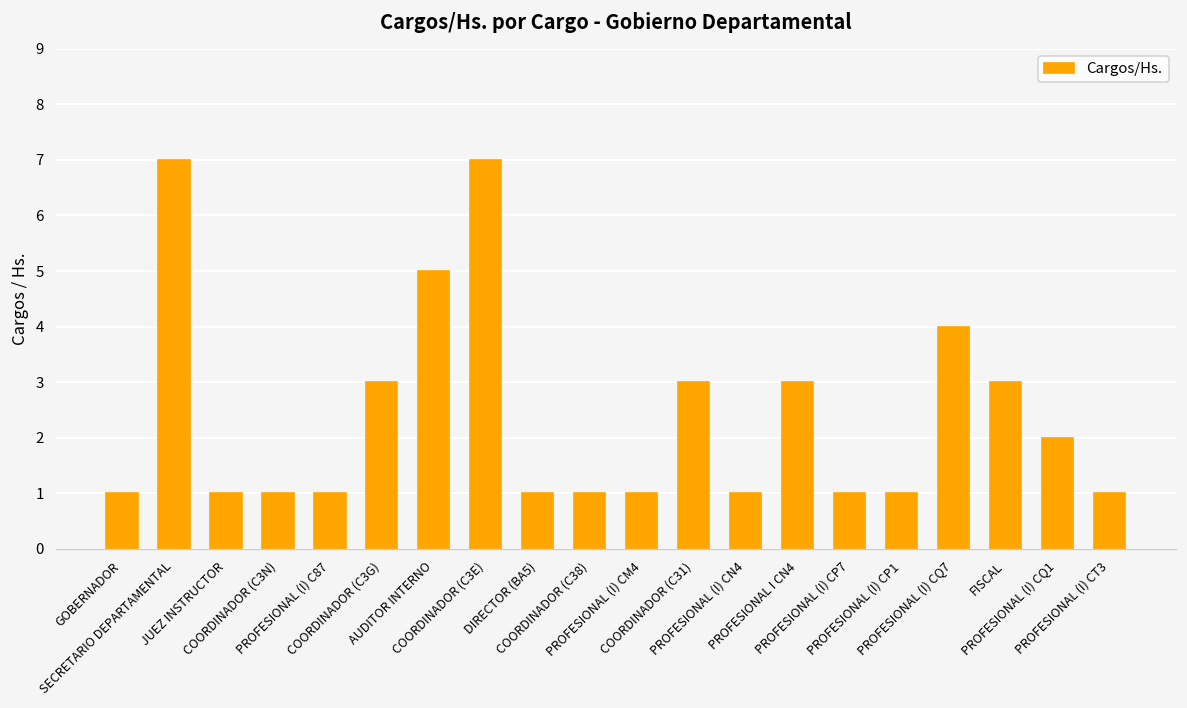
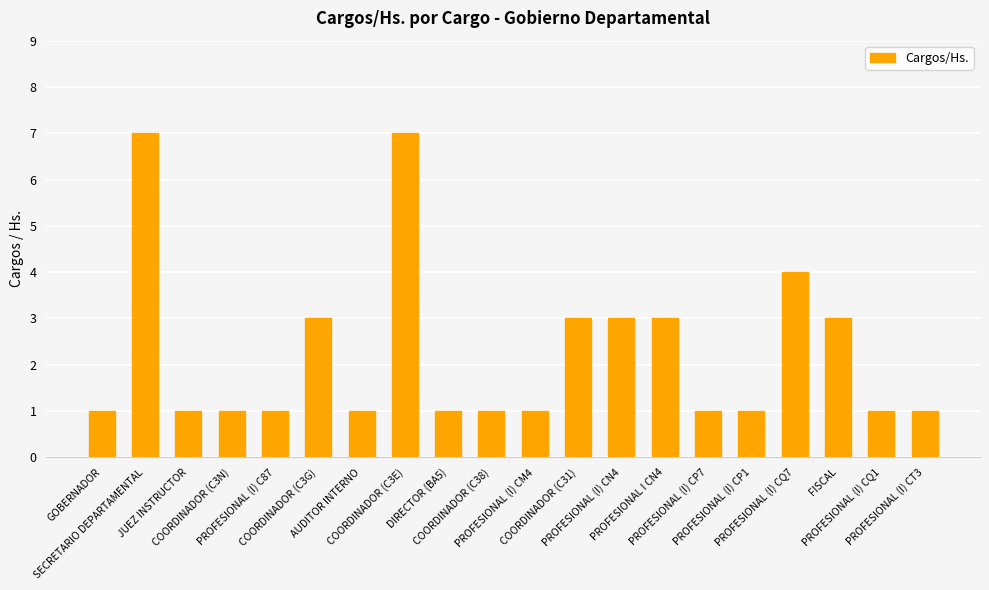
  {
    "GOBERNADOR": 1,
    "SECRETARIO DEPARTAMENTAL": 7,
    "JUEZ INSTRUCTOR": 1,
    "COORDINADOR (C3N)": 1,
    "PROFESIONAL (I) C87": 1,
    "COORDINADOR (C3G)": 3,
-   "AUDITOR INTERNO": 5,
+   "AUDITOR INTERNO": 1,
    "COORDINADOR (C3E)": 7,
    "DIRECTOR (BA5)": 1,
    "COORDINADOR (C38)": 1,
    "PROFESIONAL (I) CM4": 1,
    "COORDINADOR (C31)": 3,
-   "PROFESIONAL (I) CN4": 1,
+   "PROFESIONAL (I) CN4": 3,
    "PROFESIONAL I CN4": 3,
    "PROFESIONAL (I) CP7": 1,
    "PROFESIONAL (I) CP1": 1,
    "PROFESIONAL (I) CQ7": 4,
    "FISCAL": 3,
-   "PROFESIONAL (I) CQ1": 2,
+   "PROFESIONAL (I) CQ1": 1,
    "PROFESIONAL (I) CT3": 1
  }
